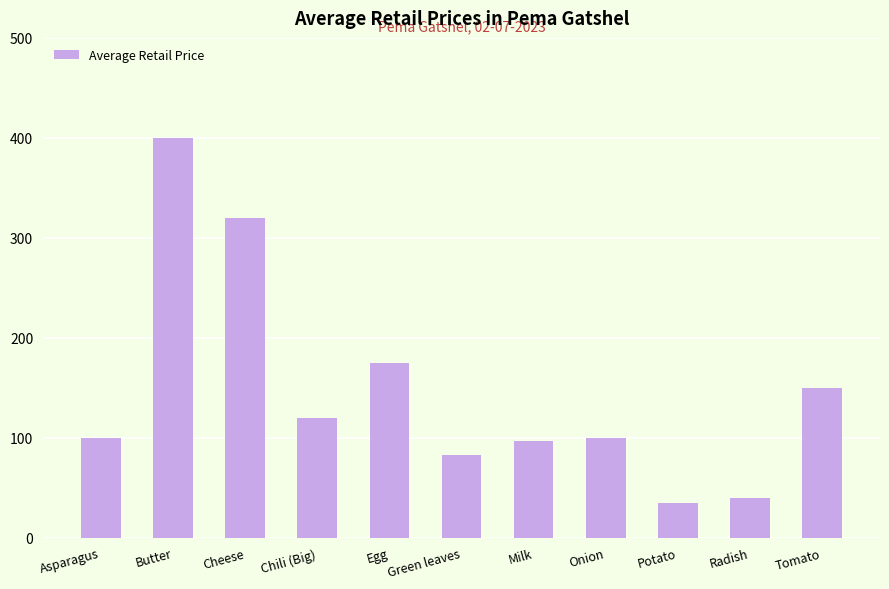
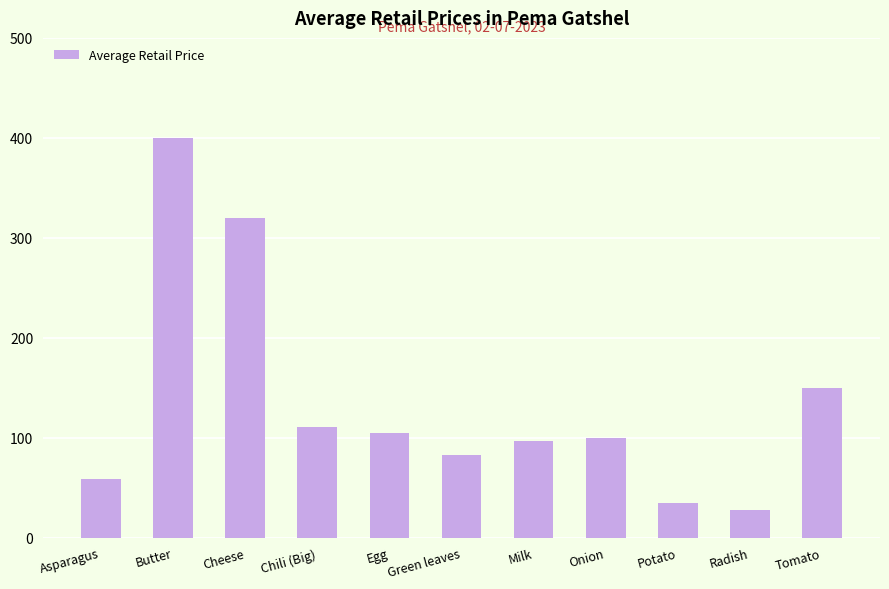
  {
-   "Asparagus": 100,
+   "Asparagus": 60,
    "Butter": 400,
    "Cheese": 320,
-   "Chili (Big)": 120,
-   "Egg": 180,
+   "Chili (Big)": 110,
+   "Egg": 110,
    "Green leaves": 80,
    "Milk": 100,
    "Onion": 100,
    "Potato": 40,
-   "Radish": 40,
+   "Radish": 30,
    "Tomato": 150
  }
